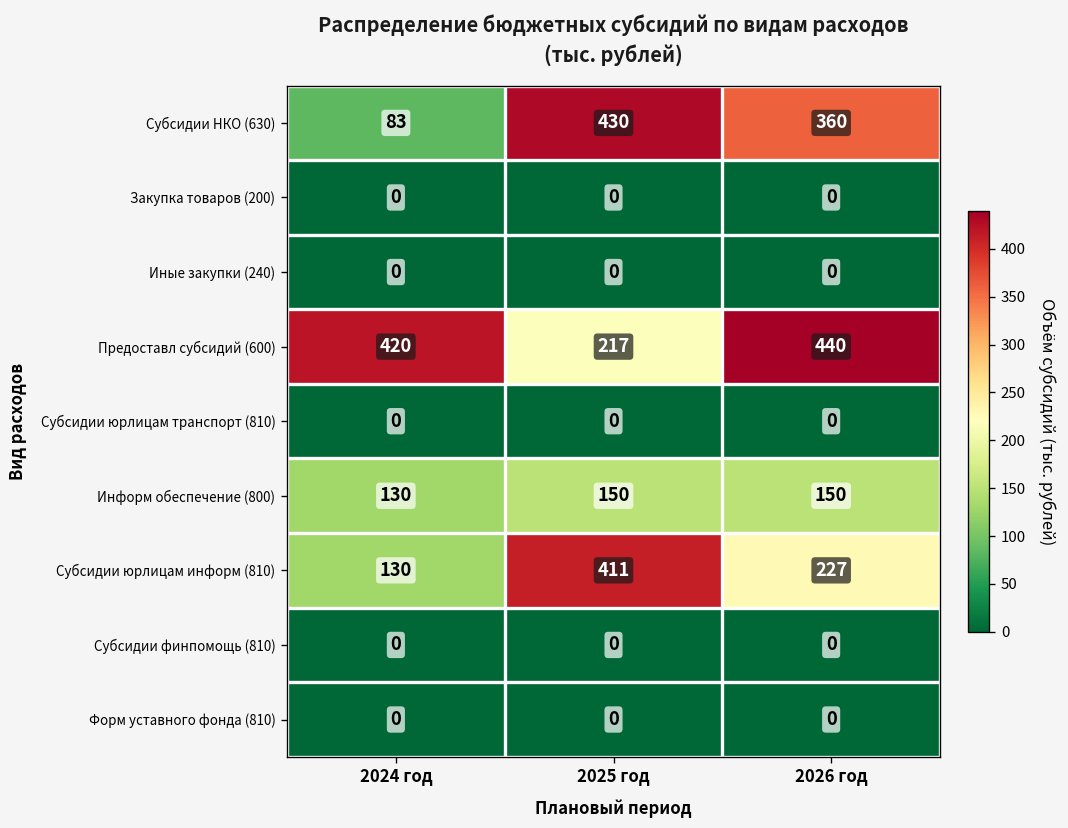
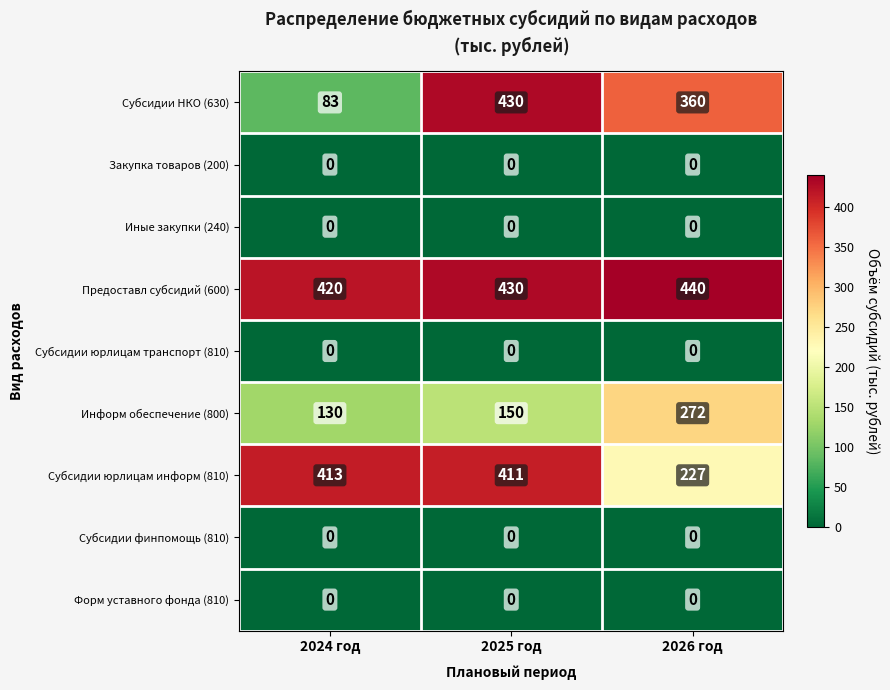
  {
    "Предоставл субсидий (600)": {
-     "2025 год": 217
+     "2025 год": 430
    },
    "Информ обеспечение (800)": {
-     "2026 год": 150
+     "2026 год": 272
    },
    "Субсидии юрлицам информ (810)": {
-     "2024 год": 130
+     "2024 год": 413
    }
  }
